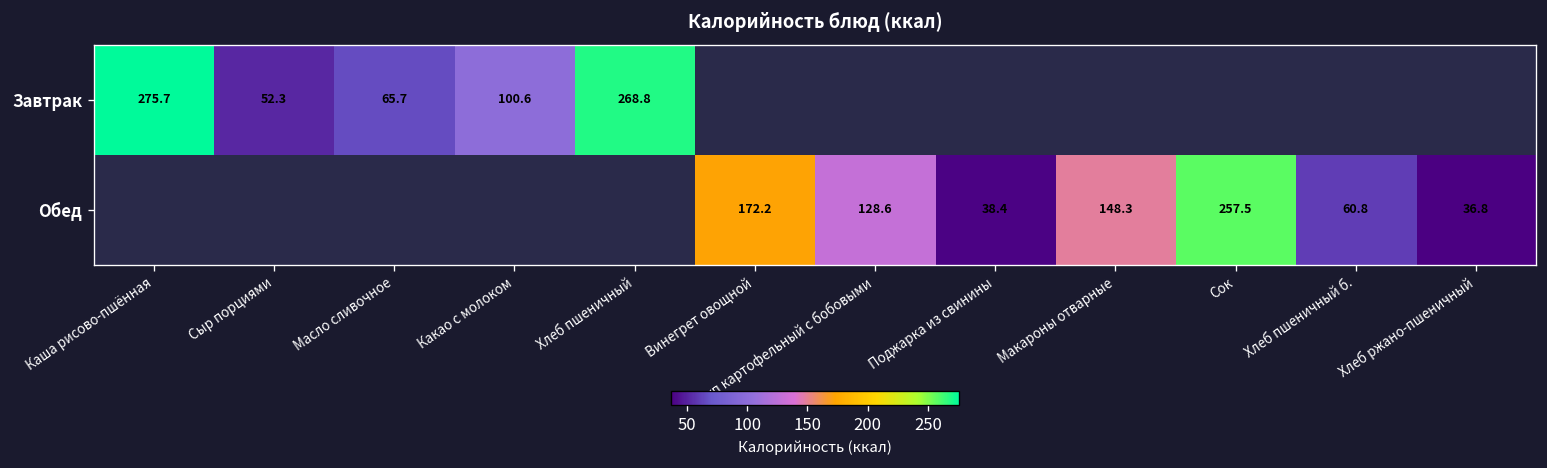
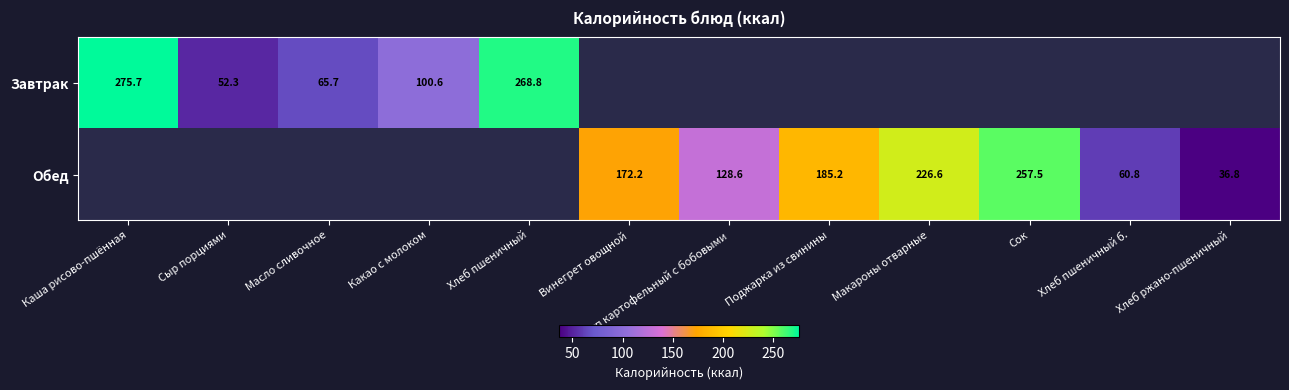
  {
    "Завтрак": {
      "Каша рисово-пшённая": 275.7,
      "Сыр порциями": 52.3,
      "Масло сливочное": 65.7,
      "Какао с молоком": 100.6,
      "Хлеб пшеничный": 268.8
    },
    "Обед": {
      "Винегрет овощной": 172.2,
      "Суп картофельный с бобовыми": 128.6,
-     "Поджарка из свинины": 38.4,
-     "Макароны отварные": 148.3,
+     "Поджарка из свинины": 185.2,
+     "Макароны отварные": 226.6,
      "Сок": 257.5,
      "Хлеб пшеничный б.": 60.8,
      "Хлеб ржано-пшеничный": 36.8
    }
  }
